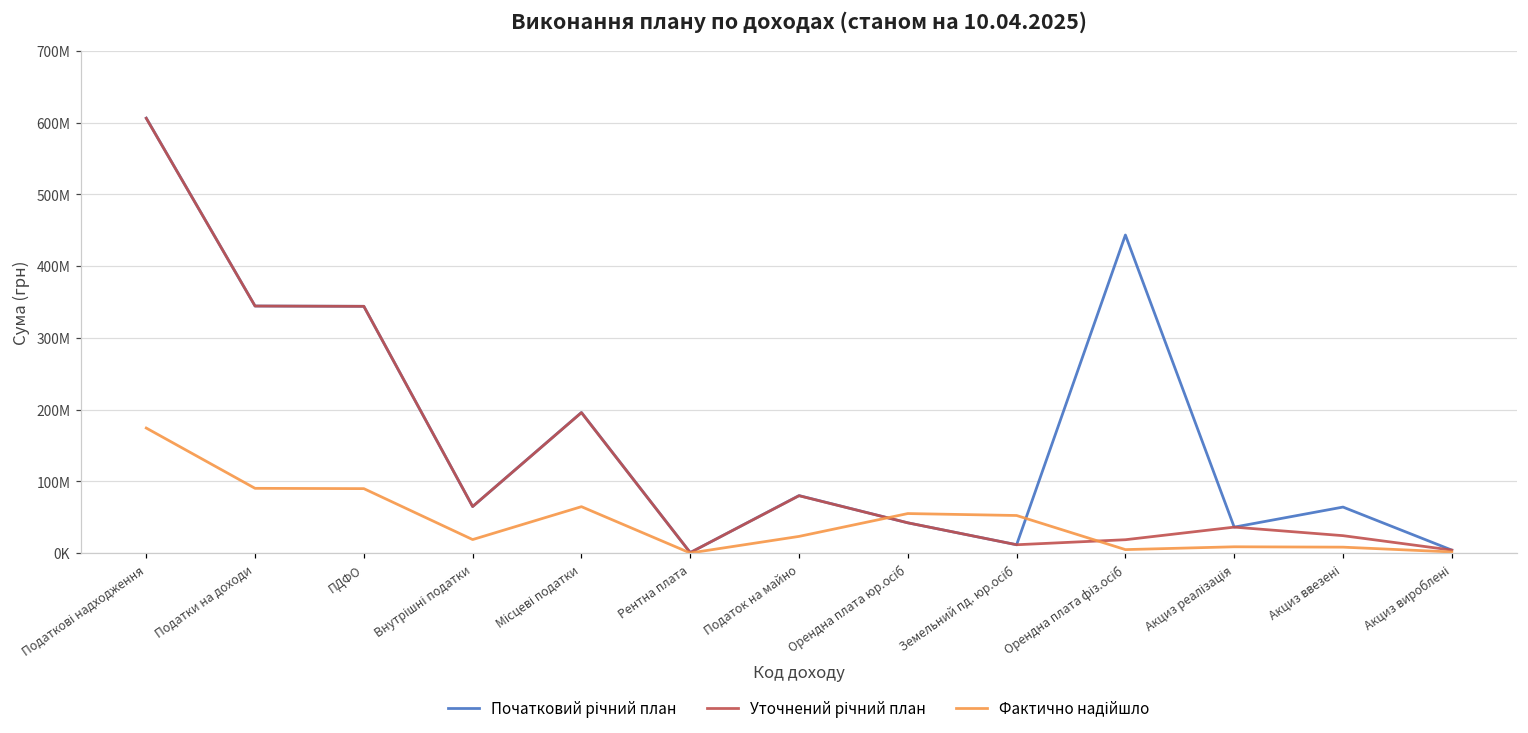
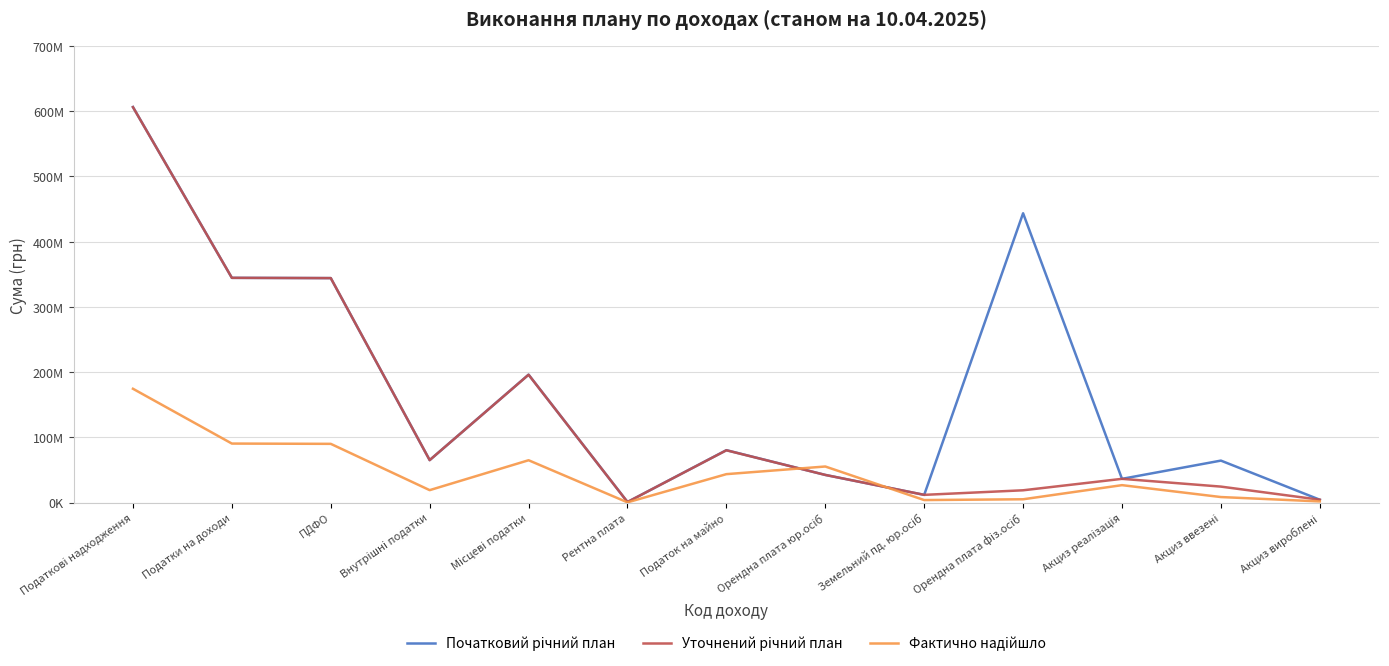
  {
    "Початковий річний план": {
      "Орендна плата фіз.осіб": 440000000,
      "Акциз ввезені": 60000000
    },
    "Уточнений річний план": {
      "Орендна плата фіз.осіб": 20000000,
      "Акциз ввезені": 20000000
    },
    "Фактично надійшло": {
      "Податкові надходження": 170000000,
      "Податки на доходи": 90000000,
      "ПДФО": 90000000,
      "Внутрішні податки": 20000000,
      "Місцеві податки": 60000000,
-     "Податок на майно": 20000000,
+     "Податок на майно": 40000000,
      "Орендна плата юр.осіб": 60000000,
-     "Земельний пд. юр.осіб": 50000000,
+     "Земельний пд. юр.осіб": 0,
      "Орендна плата фіз.осіб": 0,
-     "Акциз реалізація": 10000000,
+     "Акциз реалізація": 30000000,
      "Акциз ввезені": 10000000
    }
  }
